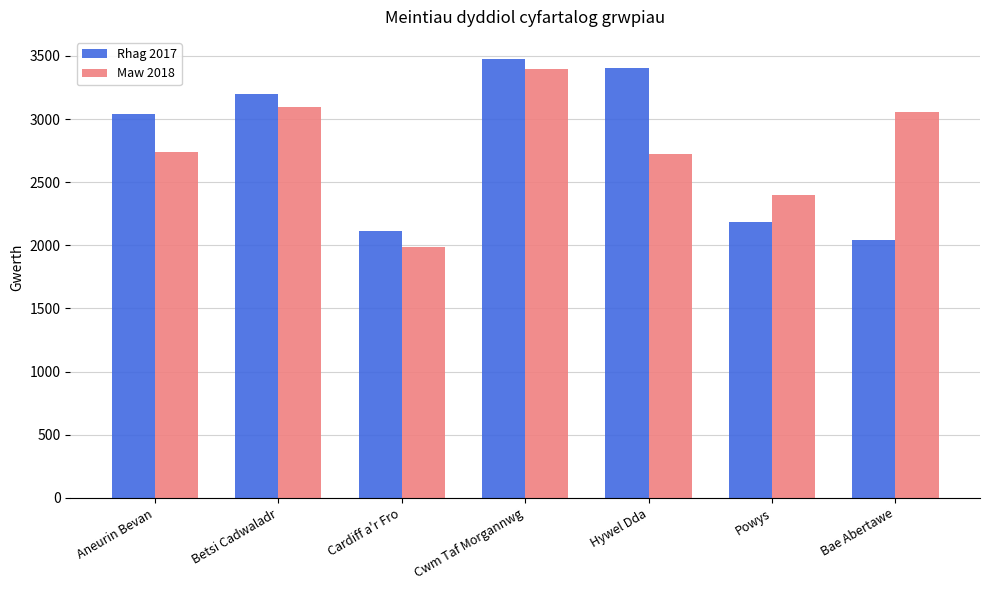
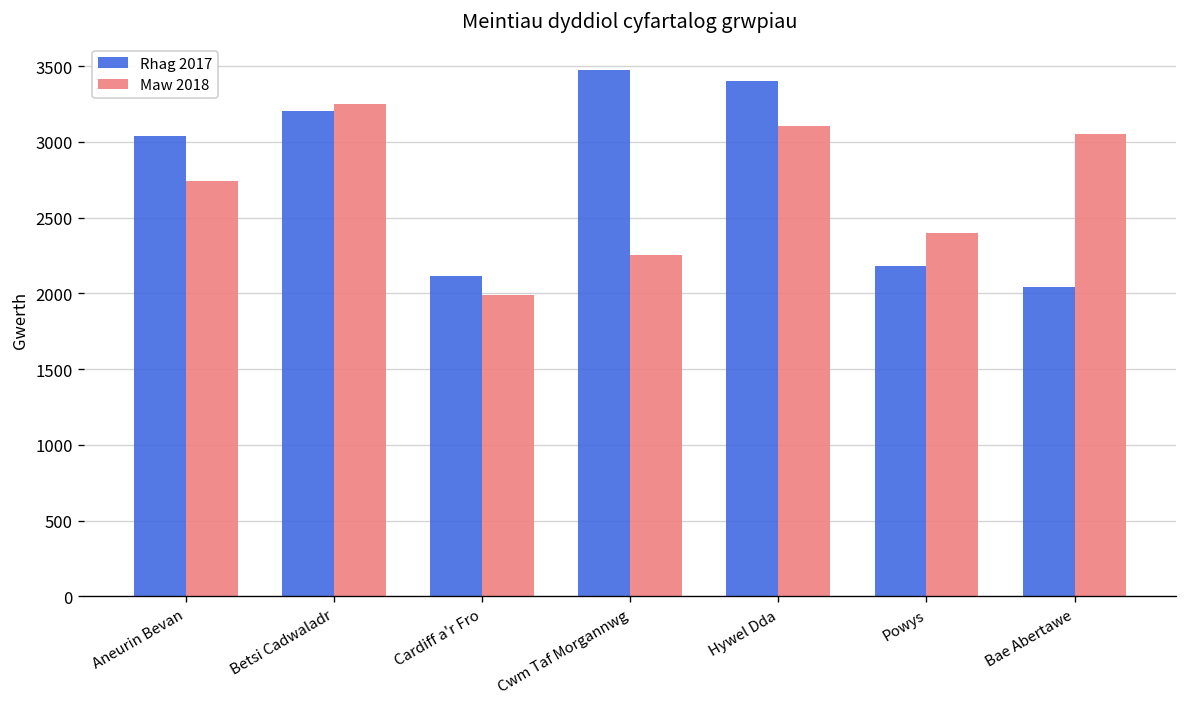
  {
    "Rhag 2017": {
      "Aneurin Bevan": 3040,
      "Betsi Cadwaladr": 3200,
      "Cardiff a'r Fro": 2110,
      "Cwm Taf Morgannwg": 3480,
      "Hywel Dda": 3400,
      "Powys": 2180,
      "Bae Abertawe": 2040
    },
    "Maw 2018": {
      "Aneurin Bevan": 2740,
-     "Betsi Cadwaladr": 3100,
+     "Betsi Cadwaladr": 3250,
      "Cardiff a'r Fro": 1990,
-     "Cwm Taf Morgannwg": 3400,
-     "Hywel Dda": 2720,
+     "Cwm Taf Morgannwg": 2260,
+     "Hywel Dda": 3100,
      "Powys": 2400,
      "Bae Abertawe": 3050
    }
  }
